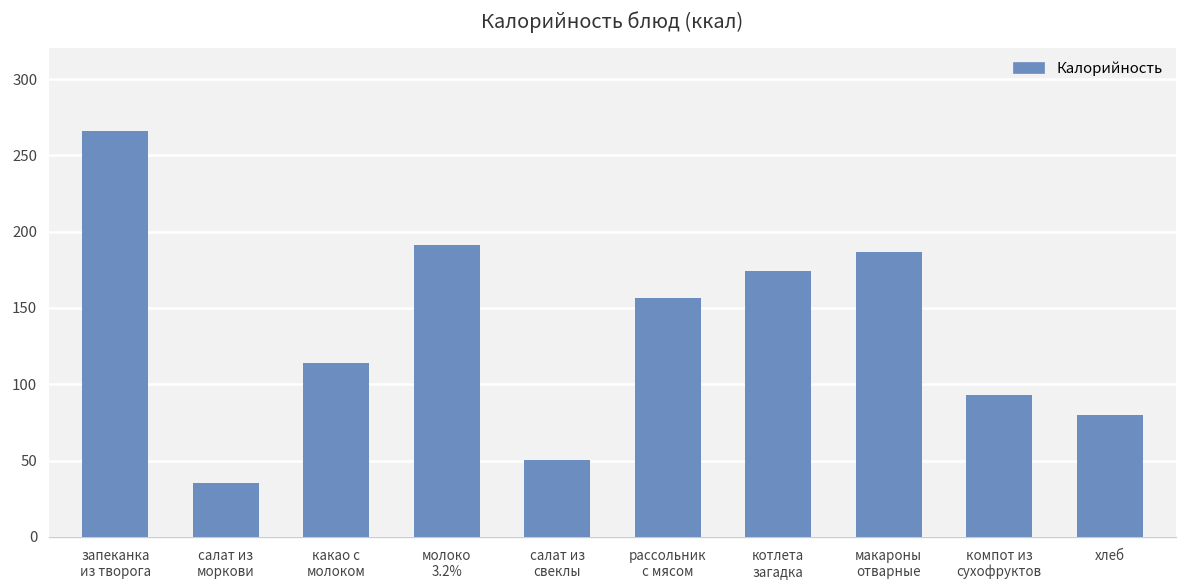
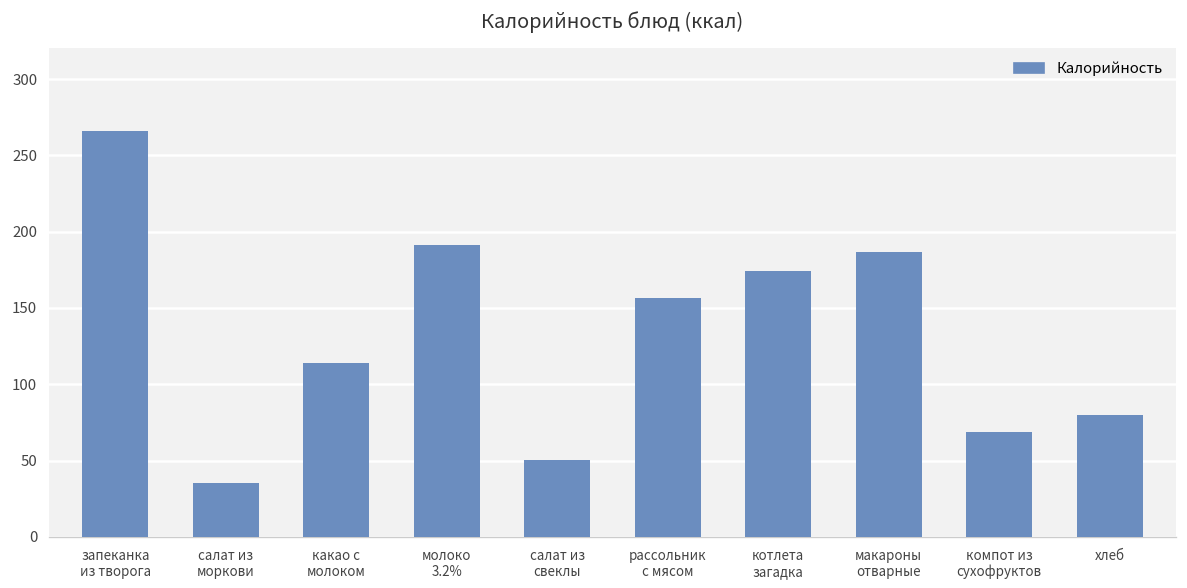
  {
    "запеканка из творога": 266,
    "салат из моркови": 35,
    "какао с молоком": 114,
    "молоко 3.2%": 191,
    "салат из свеклы": 50,
    "рассольник с мясом": 156,
    "котлета загадка": 174,
    "макароны отварные": 187,
-   "компот из сухофруктов": 93,
+   "компот из сухофруктов": 69,
    "хлеб": 80
  }
